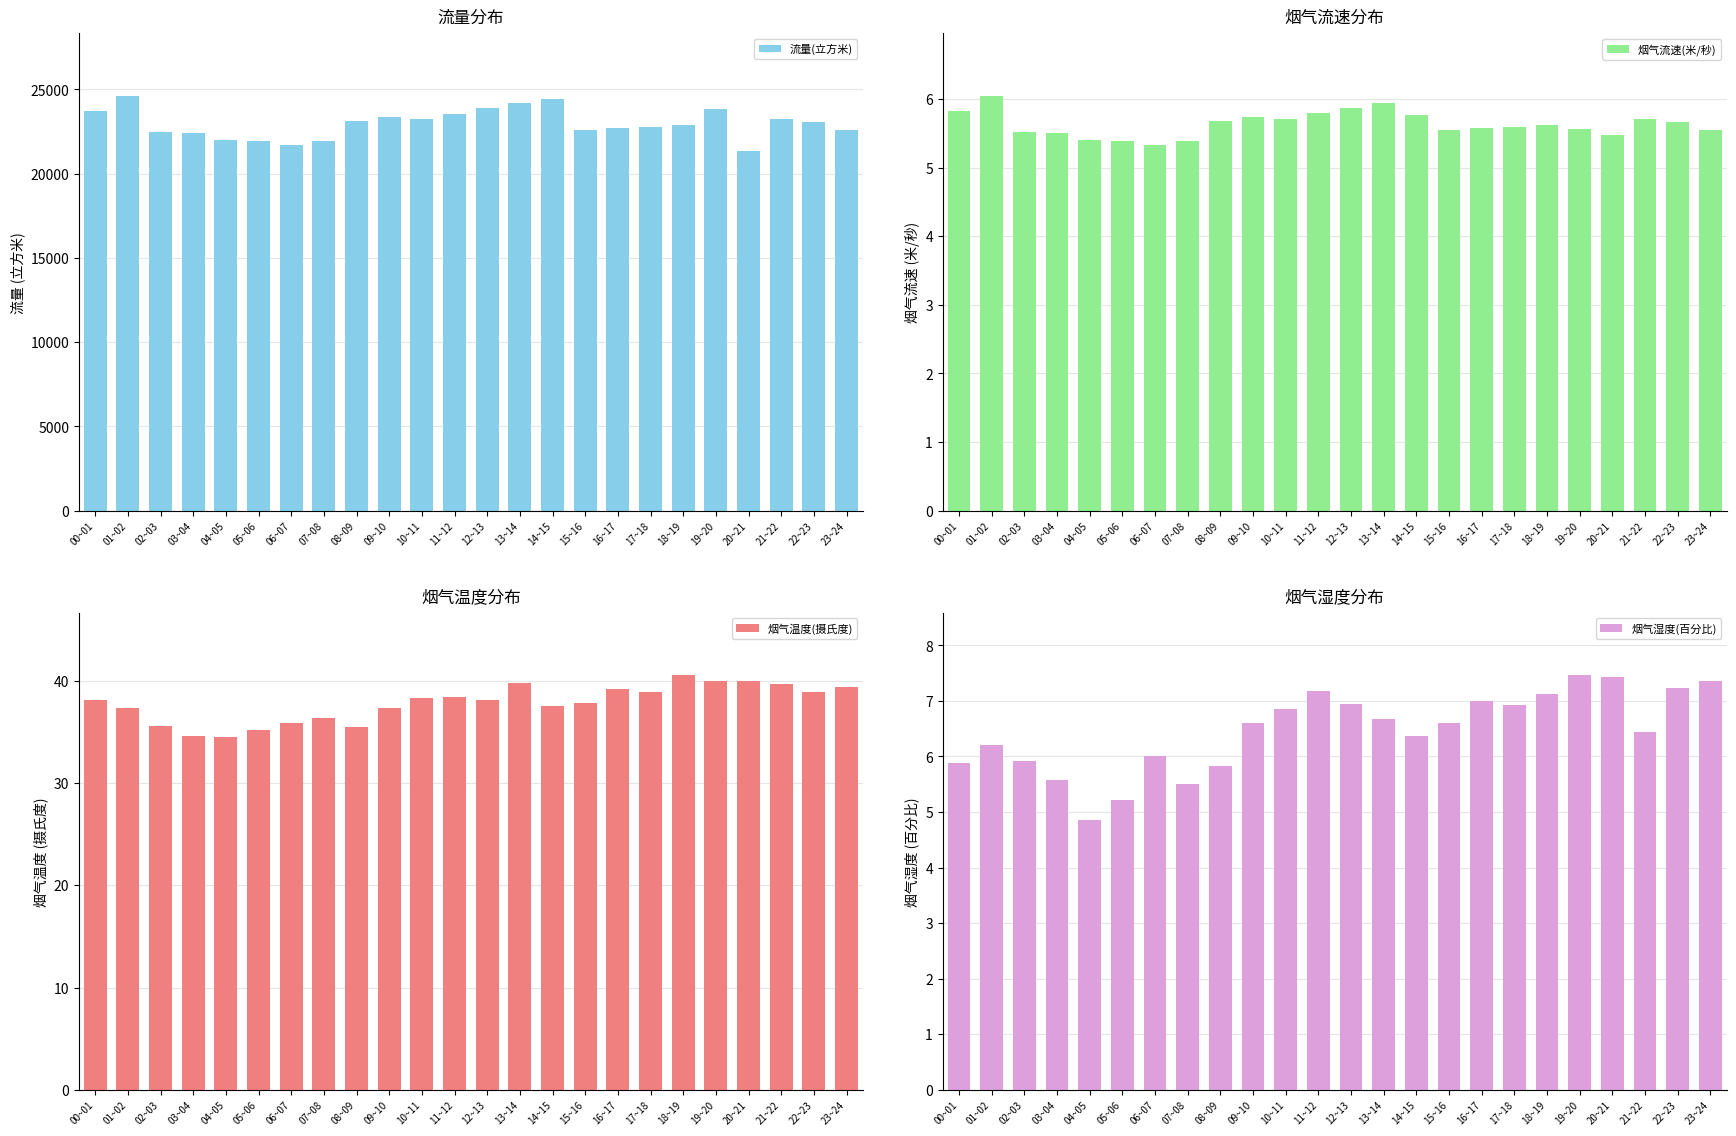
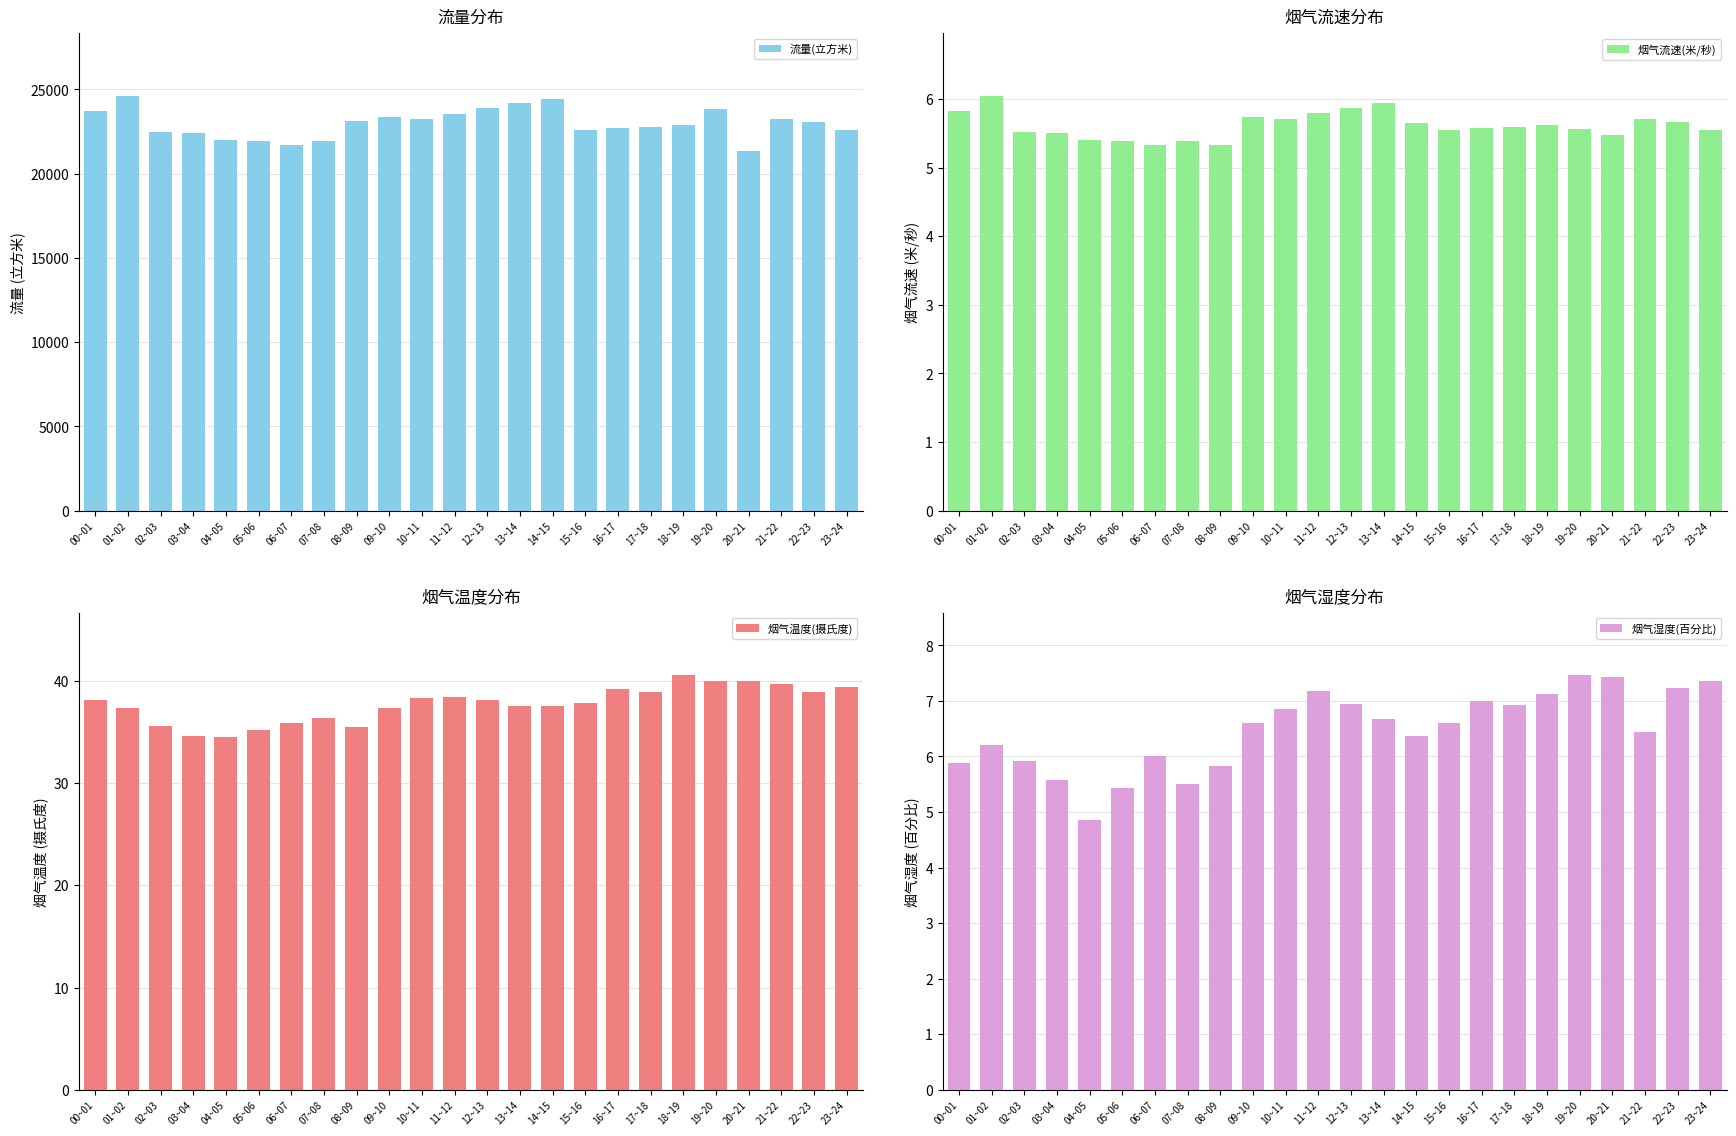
  {
    "流量分布": {
      "00~01": 23700,
      "01~02": 24600,
      "02~03": 22400,
      "03~04": 22400,
      "04~05": 22000,
      "05~06": 21900,
      "06~07": 21700,
      "07~08": 21900,
      "08~09": 23100,
      "09~10": 23300,
      "10~11": 23200,
      "11~12": 23600,
      "12~13": 23900,
      "13~14": 24200,
      "14~15": 24400,
      "15~16": 22600,
      "16~17": 22700,
      "17~18": 22700,
      "18~19": 22900,
      "19~20": 23800,
      "20~21": 21400,
      "21~22": 23300,
      "22~23": 23100,
      "23~24": 22600
    },
    "烟气流速分布": {
      "00~01": 5.8,
      "01~02": 6.1,
      "02~03": 5.5,
      "03~04": 5.5,
      "04~05": 5.4,
      "05~06": 5.4,
      "06~07": 5.3,
      "07~08": 5.4,
-     "08~09": 5.7,
+     "08~09": 5.3,
      "09~10": 5.7,
      "10~11": 5.7,
      "11~12": 5.8,
      "12~13": 5.9,
      "13~14": 5.9,
-     "14~15": 5.8,
+     "14~15": 5.6,
      "15~16": 5.5,
      "16~17": 5.6,
      "17~18": 5.6,
      "18~19": 5.6,
      "19~20": 5.6,
      "20~21": 5.5,
      "21~22": 5.7,
      "22~23": 5.7,
      "23~24": 5.5
    },
    "烟气温度分布": {
      "00~01": 38.1,
      "01~02": 37.3,
      "02~03": 35.6,
      "03~04": 34.5,
      "04~05": 34.5,
      "05~06": 35.2,
      "06~07": 35.9,
      "07~08": 36.3,
      "08~09": 35.5,
      "09~10": 37.3,
      "10~11": 38.3,
      "11~12": 38.4,
      "12~13": 38.1,
-     "13~14": 39.7,
+     "13~14": 37.5,
      "14~15": 37.5,
      "15~16": 37.8,
      "16~17": 39.2,
      "17~18": 38.9,
      "18~19": 40.6,
      "19~20": 40.0,
      "20~21": 40.0,
      "21~22": 39.7,
      "22~23": 38.9,
      "23~24": 39.4
    },
    "烟气湿度分布": {
      "00~01": 5.9,
      "01~02": 6.2,
      "02~03": 5.9,
      "03~04": 5.6,
      "04~05": 4.9,
-     "05~06": 5.2,
+     "05~06": 5.4,
      "06~07": 6.0,
      "07~08": 5.5,
      "08~09": 5.8,
      "09~10": 6.6,
      "10~11": 6.9,
      "11~12": 7.2,
      "12~13": 6.9,
      "13~14": 6.7,
      "14~15": 6.4,
      "15~16": 6.6,
      "16~17": 7.0,
      "17~18": 6.9,
      "18~19": 7.1,
      "19~20": 7.5,
      "20~21": 7.4,
      "21~22": 6.4,
      "22~23": 7.2,
      "23~24": 7.4
    }
  }
